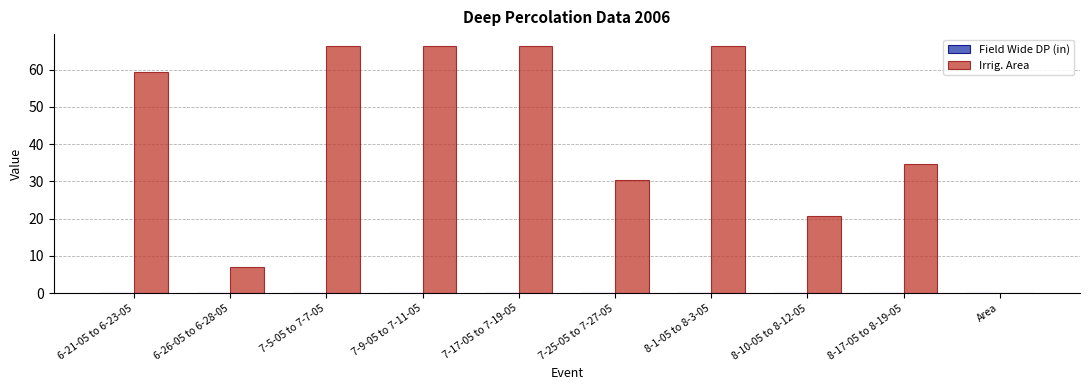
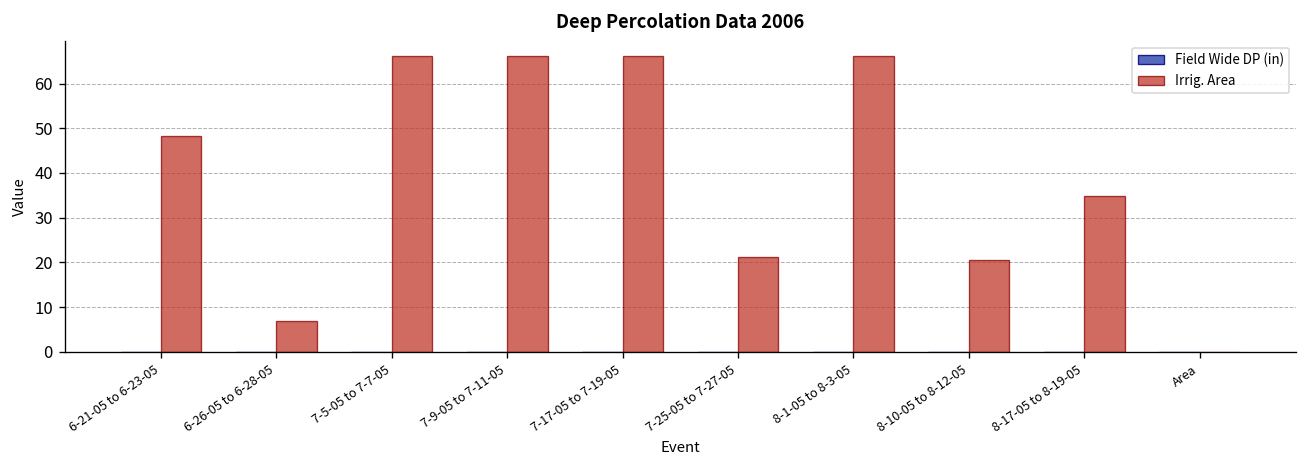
  {
    "Field Wide DP (in)": {
      "6-21-05 to 6-23-05": 0,
      "6-26-05 to 6-28-05": 0,
      "7-5-05 to 7-7-05": 0,
      "7-9-05 to 7-11-05": 0,
      "7-17-05 to 7-19-05": 0,
      "7-25-05 to 7-27-05": 0,
      "8-1-05 to 8-3-05": 0,
      "8-10-05 to 8-12-05": 0,
      "8-17-05 to 8-19-05": 0,
      "Area": 0
    },
    "Irrig. Area": {
-     "6-21-05 to 6-23-05": 59,
+     "6-21-05 to 6-23-05": 48,
      "6-26-05 to 6-28-05": 7,
      "7-5-05 to 7-7-05": 66,
      "7-9-05 to 7-11-05": 66,
      "7-17-05 to 7-19-05": 66,
-     "7-25-05 to 7-27-05": 30,
+     "7-25-05 to 7-27-05": 21,
      "8-1-05 to 8-3-05": 66,
      "8-10-05 to 8-12-05": 21,
      "8-17-05 to 8-19-05": 35,
      "Area": 0
    }
  }
